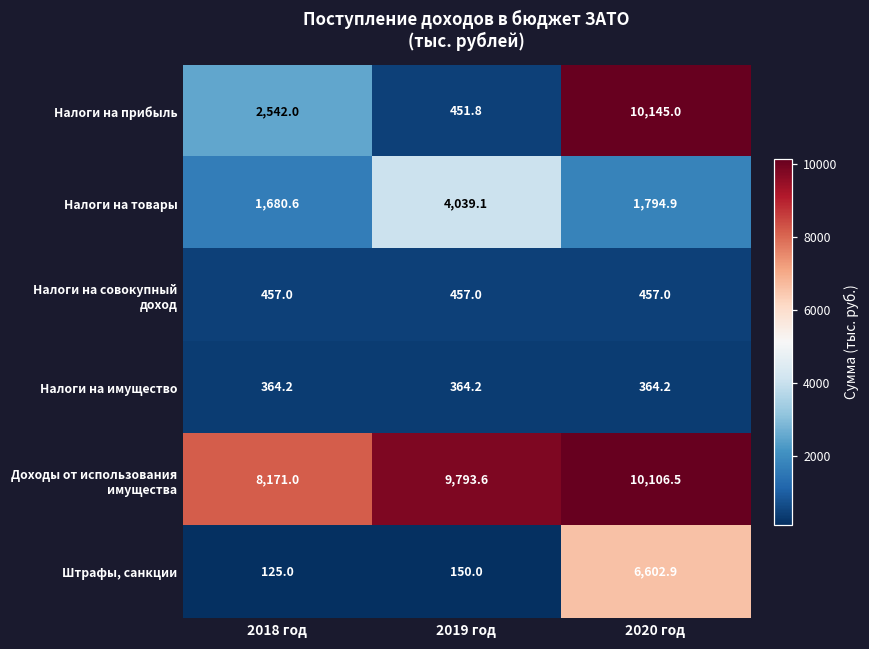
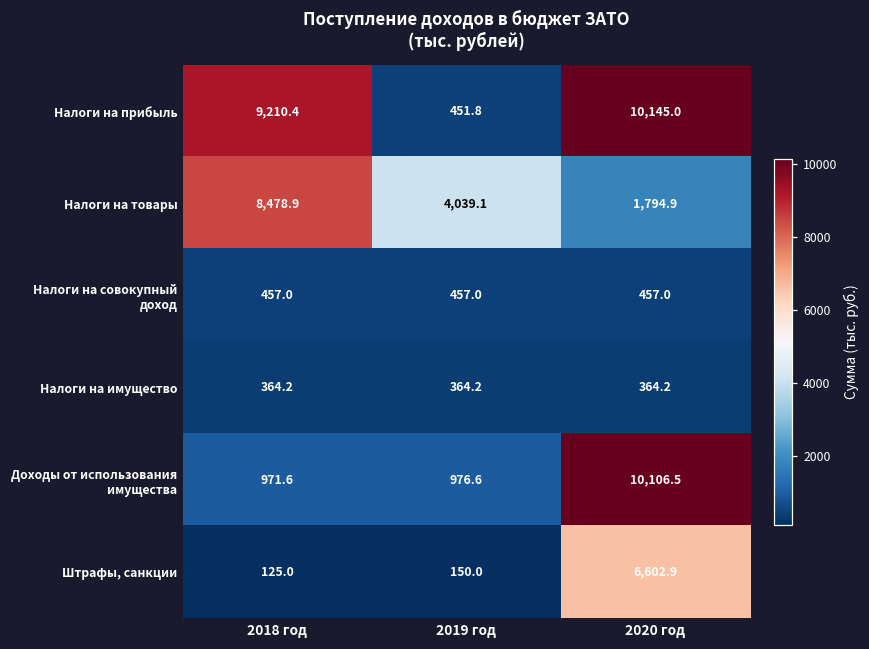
  {
    "Налоги на прибыль": {
-     "2018 год": "2,542.0",
+     "2018 год": "9,210.4",
      "2019 год": "451.8",
      "2020 год": "10,145.0"
    },
    "Налоги на товары": {
-     "2018 год": "1,680.6",
+     "2018 год": "8,478.9",
      "2019 год": "4,039.1",
      "2020 год": "1,794.9"
    },
    "Налоги на совокупный доход": {
      "2018 год": "457.0",
      "2019 год": "457.0",
      "2020 год": "457.0"
    },
    "Налоги на имущество": {
      "2018 год": "364.2",
      "2019 год": "364.2",
      "2020 год": "364.2"
    },
    "Доходы от использования имущества": {
-     "2018 год": "8,171.0",
-     "2019 год": "9,793.6",
+     "2018 год": "971.6",
+     "2019 год": "976.6",
      "2020 год": "10,106.5"
    },
    "Штрафы, санкции": {
      "2018 год": "125.0",
      "2019 год": "150.0",
      "2020 год": "6,602.9"
    }
  }
